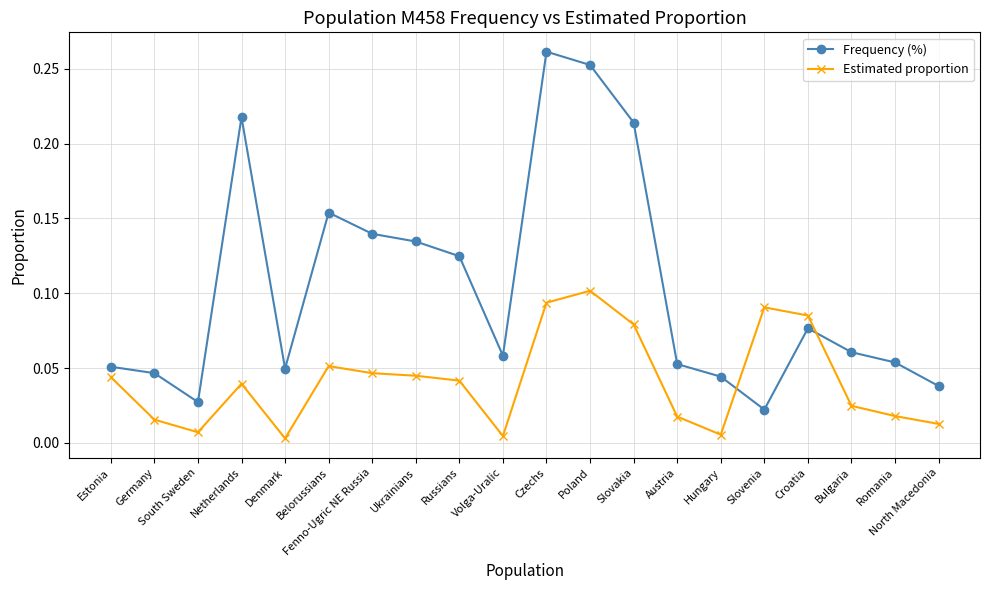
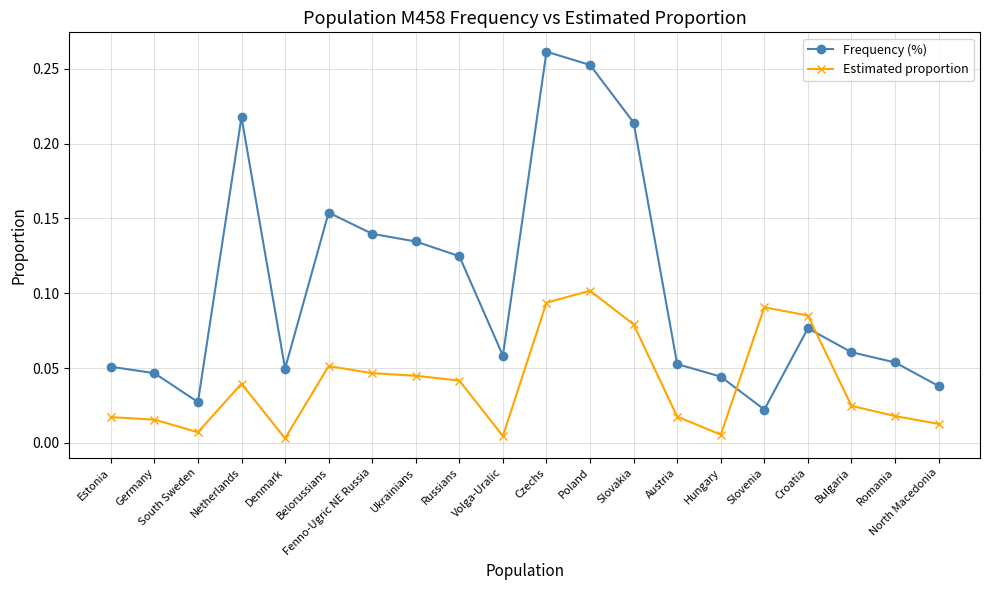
  {
    "Frequency (%)": {
      "Estonia": 0.051,
      "Germany": 0.047,
      "South Sweden": 0.027,
      "Netherlands": 0.218,
      "Denmark": 0.050,
      "Belorussians": 0.154,
      "Fenno-Ugric NE Russia": 0.140,
      "Ukrainians": 0.135,
      "Russians": 0.125,
      "Volga-Uralic": 0.058,
      "Czechs": 0.261,
      "Poland": 0.252,
      "Slovakia": 0.214,
      "Austria": 0.053,
      "Hungary": 0.044,
      "Slovenia": 0.022,
      "Croatia": 0.077,
      "Bulgaria": 0.061,
      "Romania": 0.054,
      "North Macedonia": 0.038
    },
    "Estimated proportion": {
-     "Estonia": 0.044,
+     "Estonia": 0.017,
      "Germany": 0.016,
      "South Sweden": 0.007,
      "Netherlands": 0.040,
      "Denmark": 0.003,
      "Belorussians": 0.051,
      "Fenno-Ugric NE Russia": 0.047,
      "Ukrainians": 0.045,
      "Russians": 0.042,
      "Volga-Uralic": 0.005,
      "Czechs": 0.094,
      "Poland": 0.102,
      "Slovakia": 0.079,
      "Austria": 0.018,
      "Hungary": 0.005,
      "Slovenia": 0.091,
      "Croatia": 0.085,
      "Bulgaria": 0.025,
      "Romania": 0.018,
      "North Macedonia": 0.013
    }
  }
